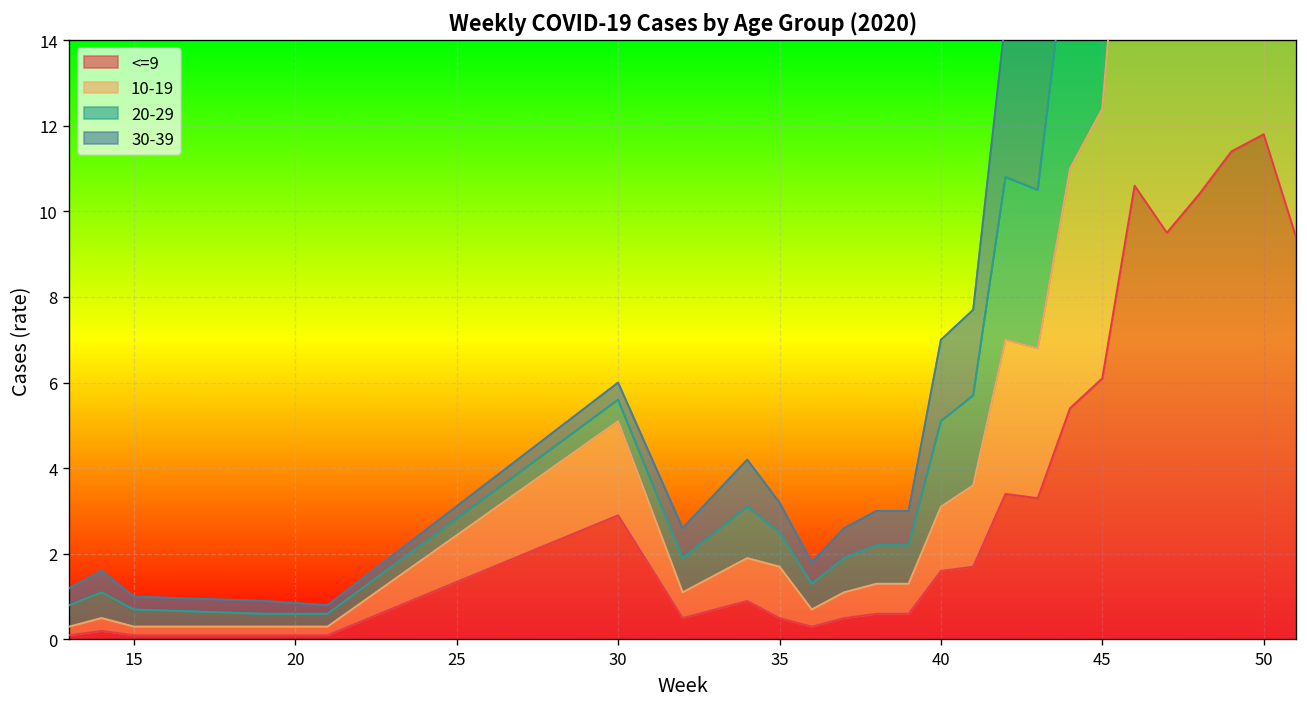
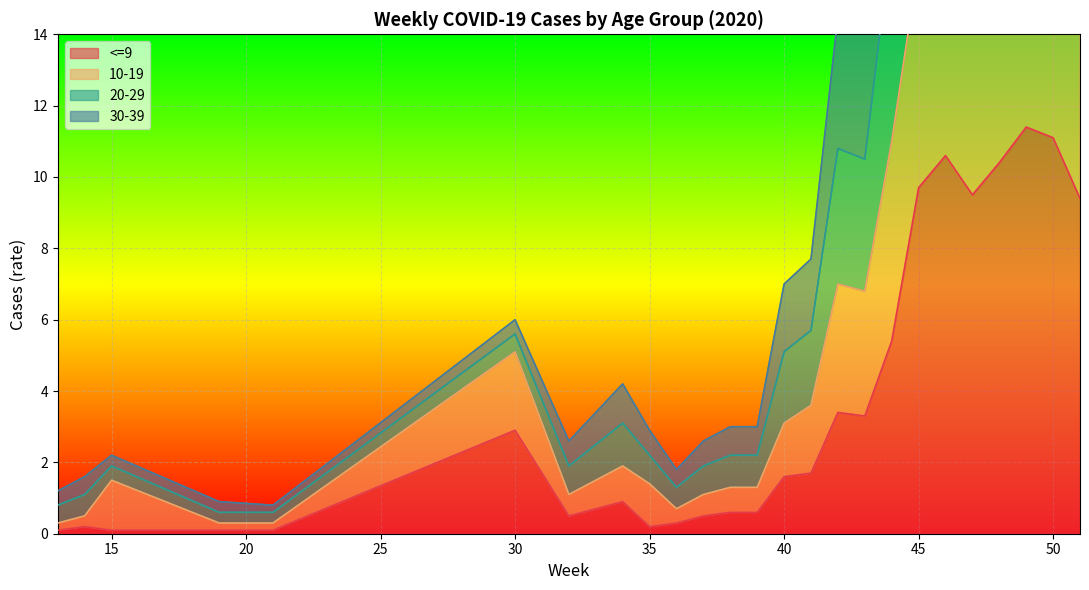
  {
    "<=9": {
      "15": 0.1,
      "30": 2.9,
-     "35": 0.5,
+     "35": 0.2,
      "40": 1.6,
-     "45": 6.1,
-     "50": 11.8
+     "45": 9.7,
+     "50": 11.1
    },
    "10-19": {
-     "15": 0.2,
+     "15": 1.4,
      "30": 2.2,
      "35": 1.2,
      "40": 1.5
    }
  }
